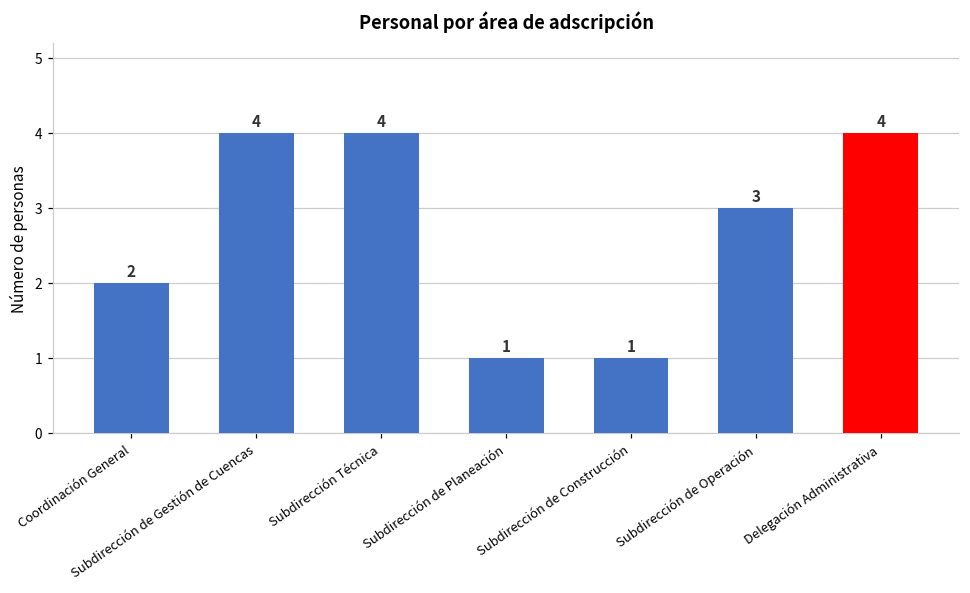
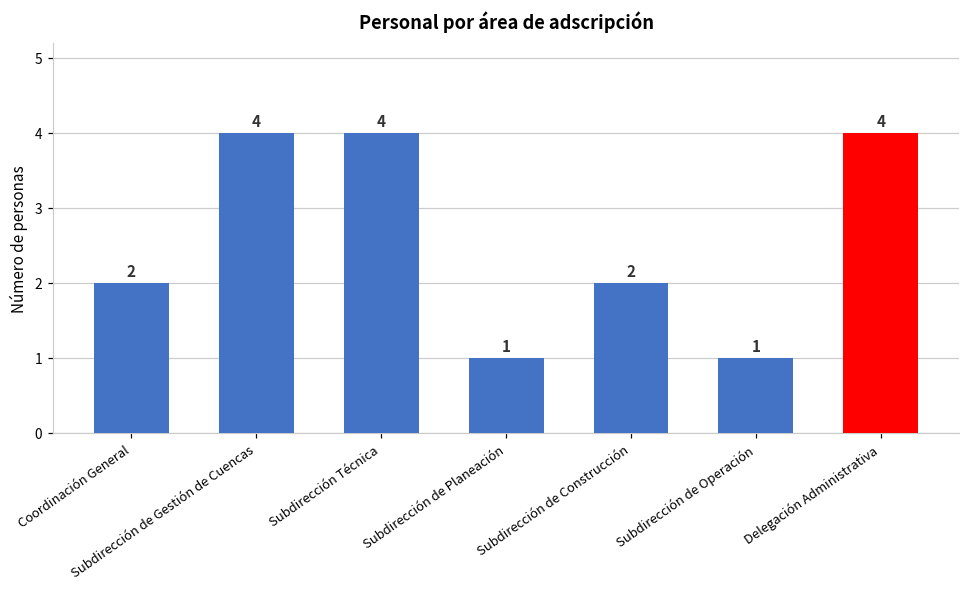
  {
    "Coordinación General": 2,
    "Subdirección de Gestión de Cuencas": 4,
    "Subdirección Técnica": 4,
    "Subdirección de Planeación": 1,
-   "Subdirección de Construcción": 1,
-   "Subdirección de Operación": 3,
+   "Subdirección de Construcción": 2,
+   "Subdirección de Operación": 1,
    "Delegación Administrativa": 4
  }
